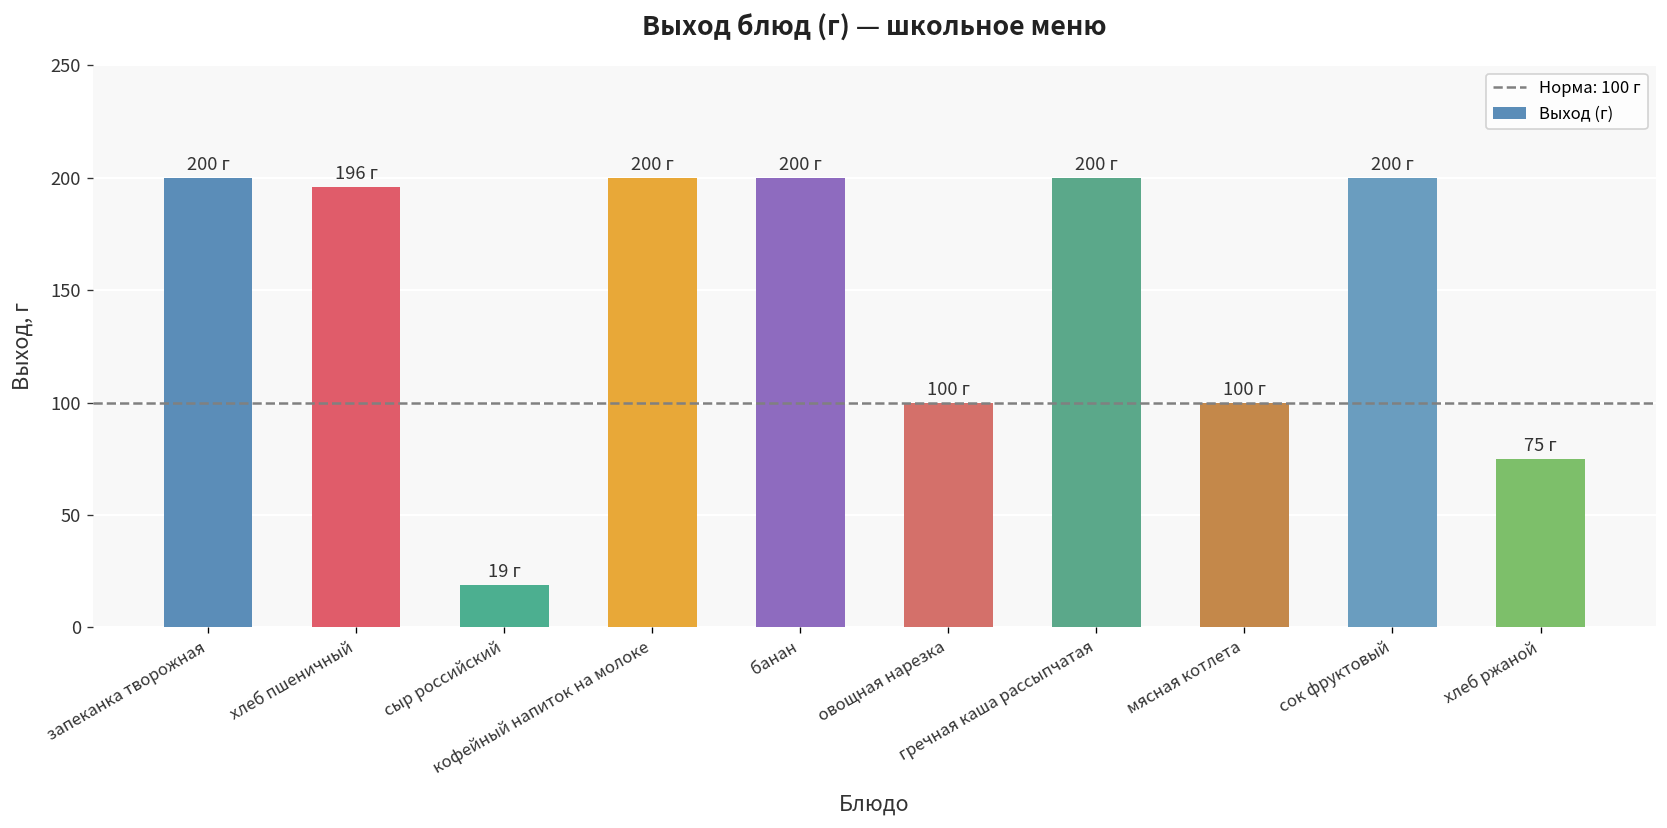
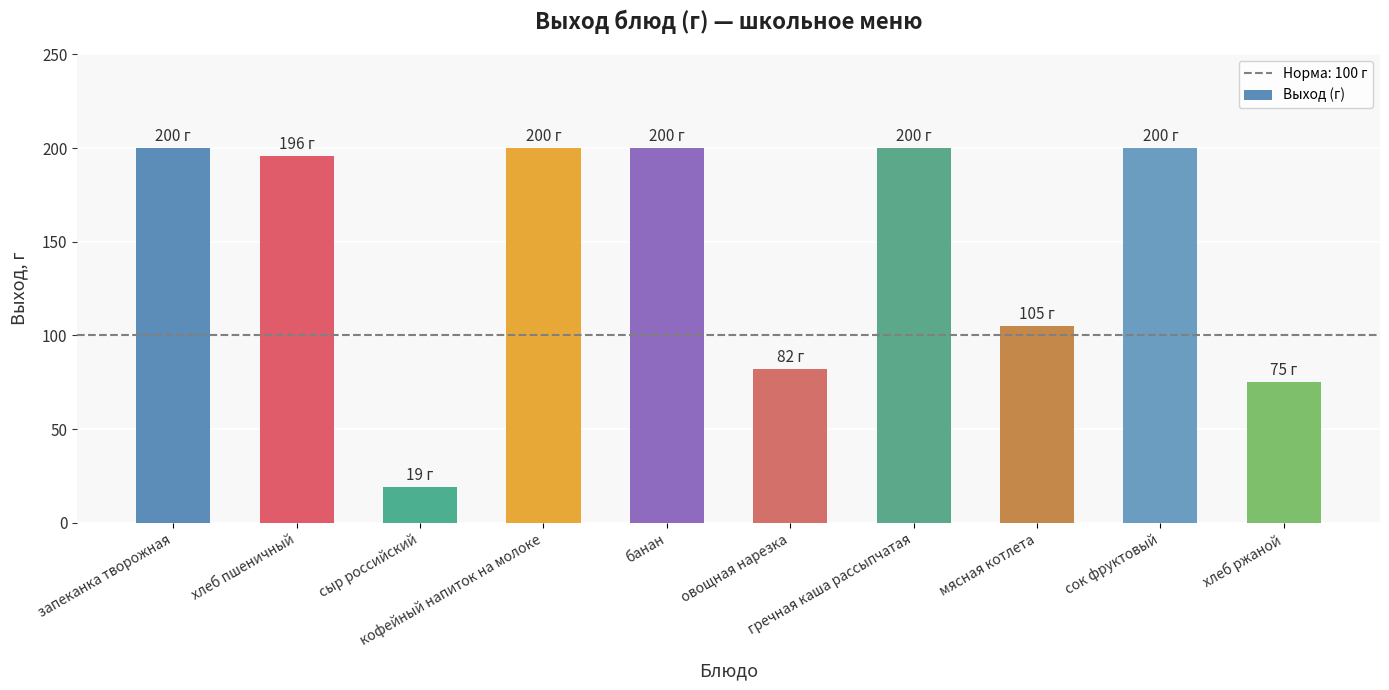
  {
    "запеканка творожная": 200,
    "хлеб пшеничный": 196,
    "сыр российский": 19,
    "кофейный напиток на молоке": 200,
    "банан": 200,
-   "овощная нарезка": 100,
+   "овощная нарезка": 82,
    "гречная каша рассыпчатая": 200,
-   "мясная котлета": 100,
+   "мясная котлета": 105,
    "сок фруктовый": 200,
    "хлеб ржаной": 75
  }
